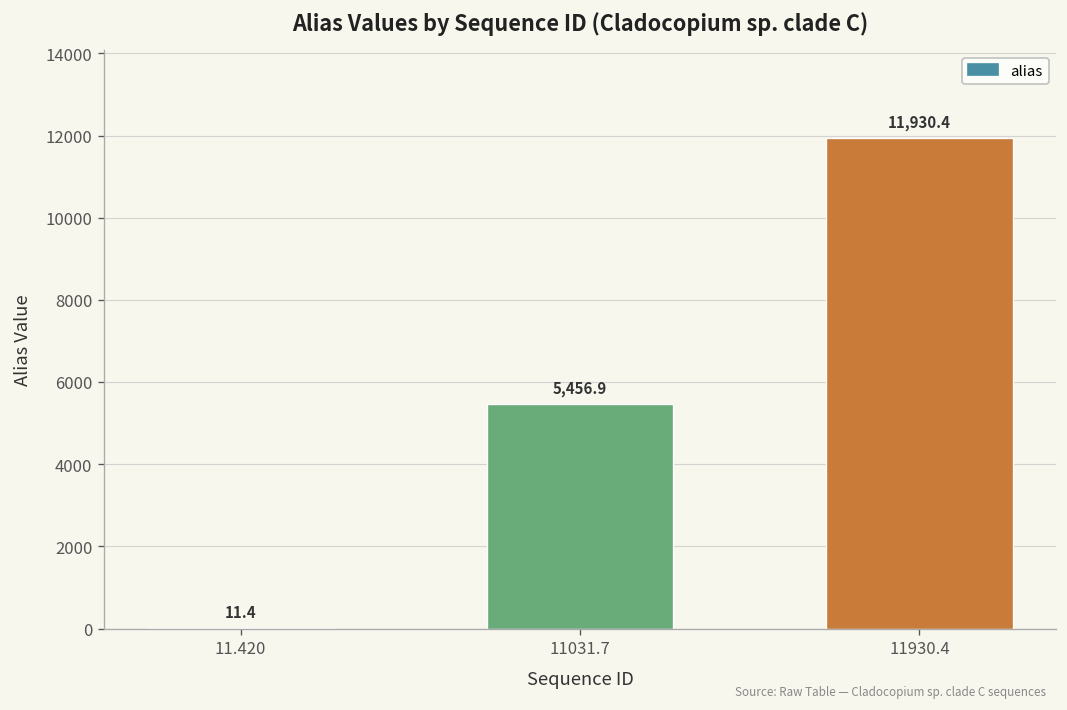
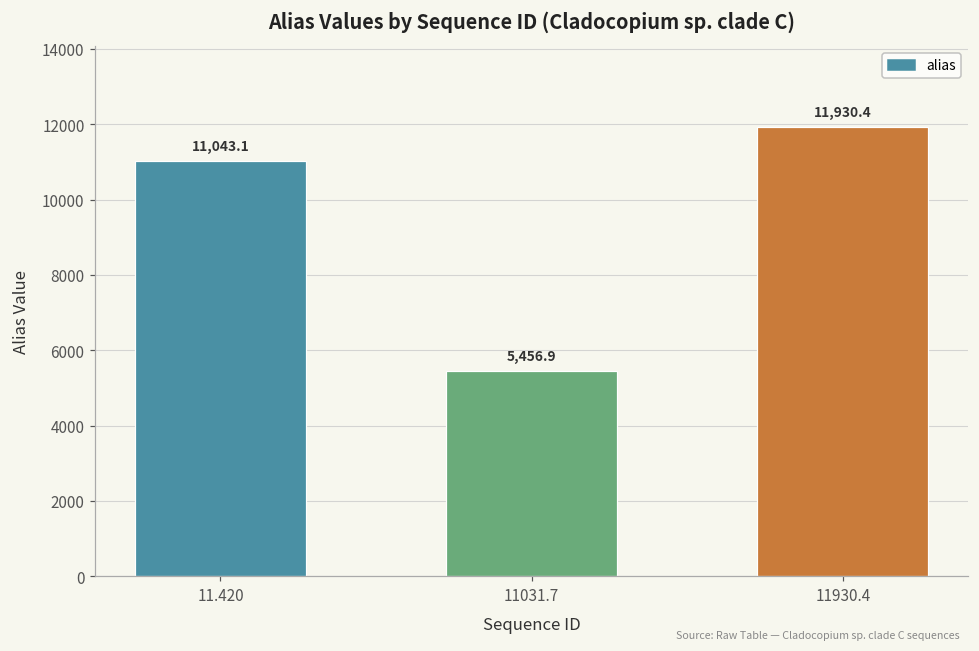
  {
-   "11.420": "11.4",
+   "11.420": "11,043.1",
    "11031.7": "5,456.9",
    "11930.4": "11,930.4"
  }
